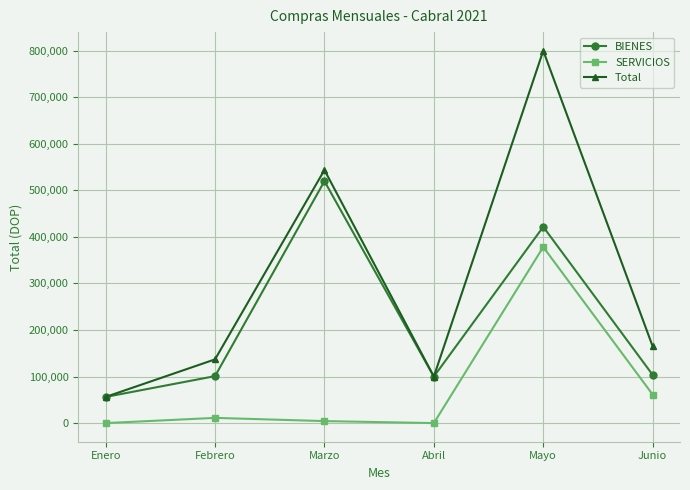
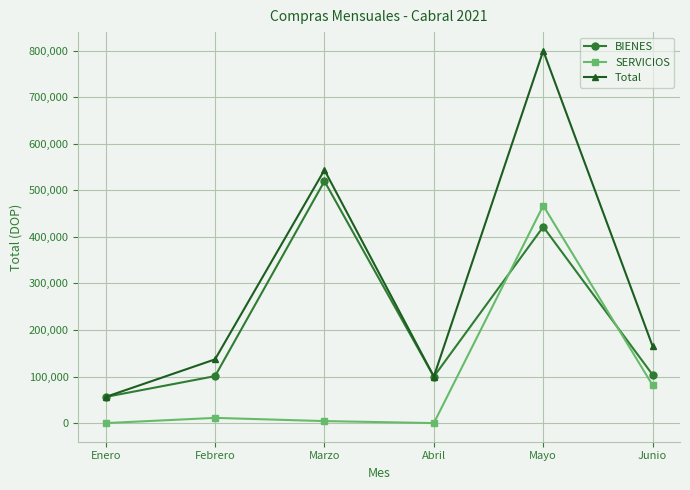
  {
    "SERVICIOS": {
      "Enero": "0",
      "Febrero": "10,000",
      "Marzo": "0",
      "Abril": "0",
-     "Mayo": "380,000",
-     "Junio": "60,000"
+     "Mayo": "470,000",
+     "Junio": "80,000"
    }
  }
